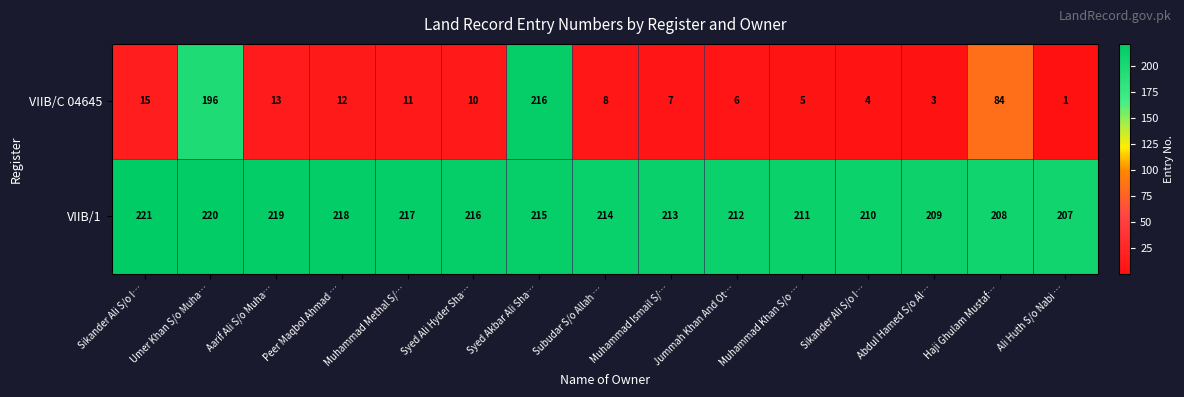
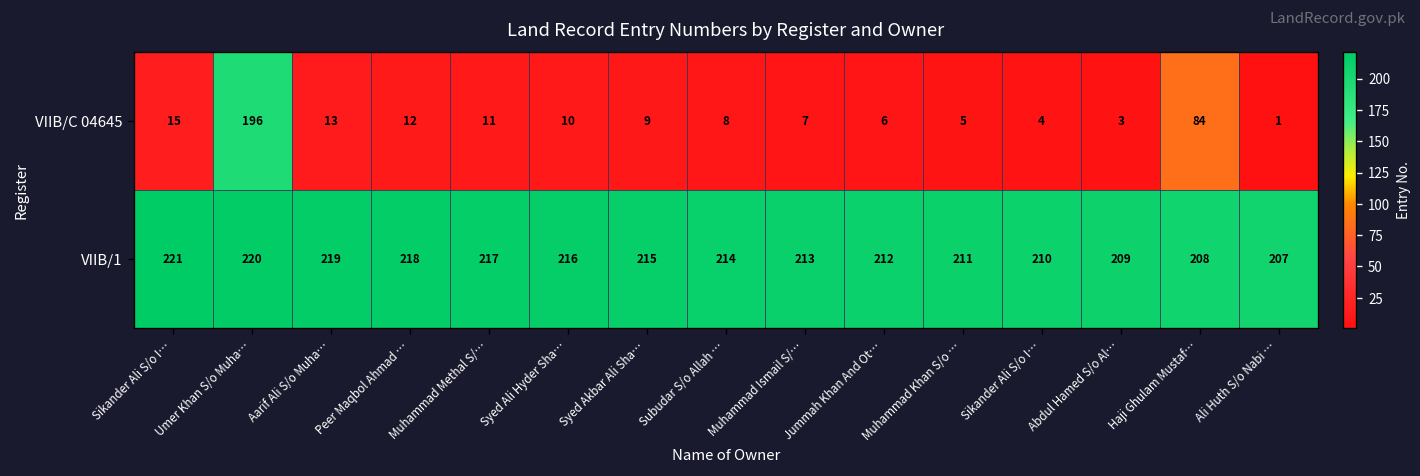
  {
    "VIIB/C 04645": {
      "Umer Khan S/o Muha…": 196,
      "Aarif Ali S/o Muha…": 13,
      "Peer Maqbol Ahmad …": 12,
      "Muhammad Methal S/…": 11,
      "Syed Ali Hyder Sha…": 10,
-     "Syed Akbar Ali Sha…": 216,
+     "Syed Akbar Ali Sha…": 9,
      "Subudar S/o Allah …": 8,
      "Muhammad Ismail S/…": 7,
      "Jummah Khan And Ot…": 6,
      "Muhammad Khan S/o …": 5,
      "Abdul Hamed S/o Al…": 3,
      "Haji Ghulam Mustaf…": 84,
      "Ali Huth S/o Nabi …": 1
    },
    "VIIB/1": {
      "Umer Khan S/o Muha…": 220,
      "Aarif Ali S/o Muha…": 219,
      "Peer Maqbol Ahmad …": 218,
      "Muhammad Methal S/…": 217,
      "Syed Ali Hyder Sha…": 216,
      "Syed Akbar Ali Sha…": 215,
      "Subudar S/o Allah …": 214,
      "Muhammad Ismail S/…": 213,
      "Jummah Khan And Ot…": 212,
      "Muhammad Khan S/o …": 211,
      "Abdul Hamed S/o Al…": 209,
      "Haji Ghulam Mustaf…": 208,
      "Ali Huth S/o Nabi …": 207
    }
  }
